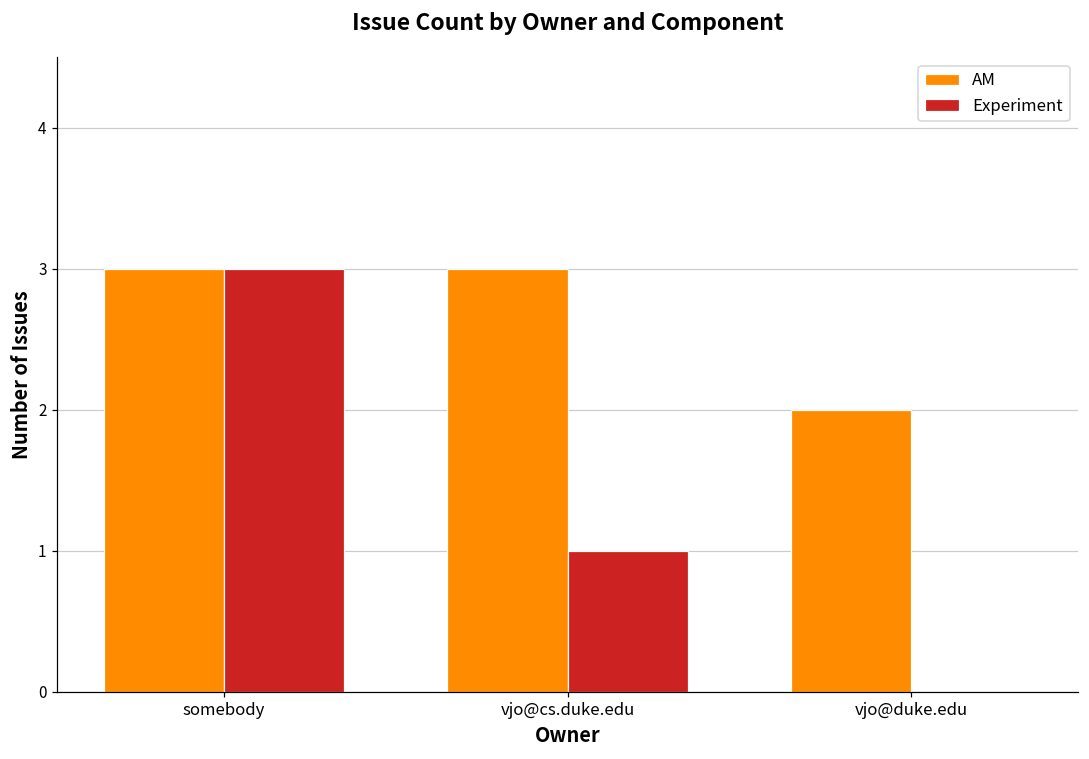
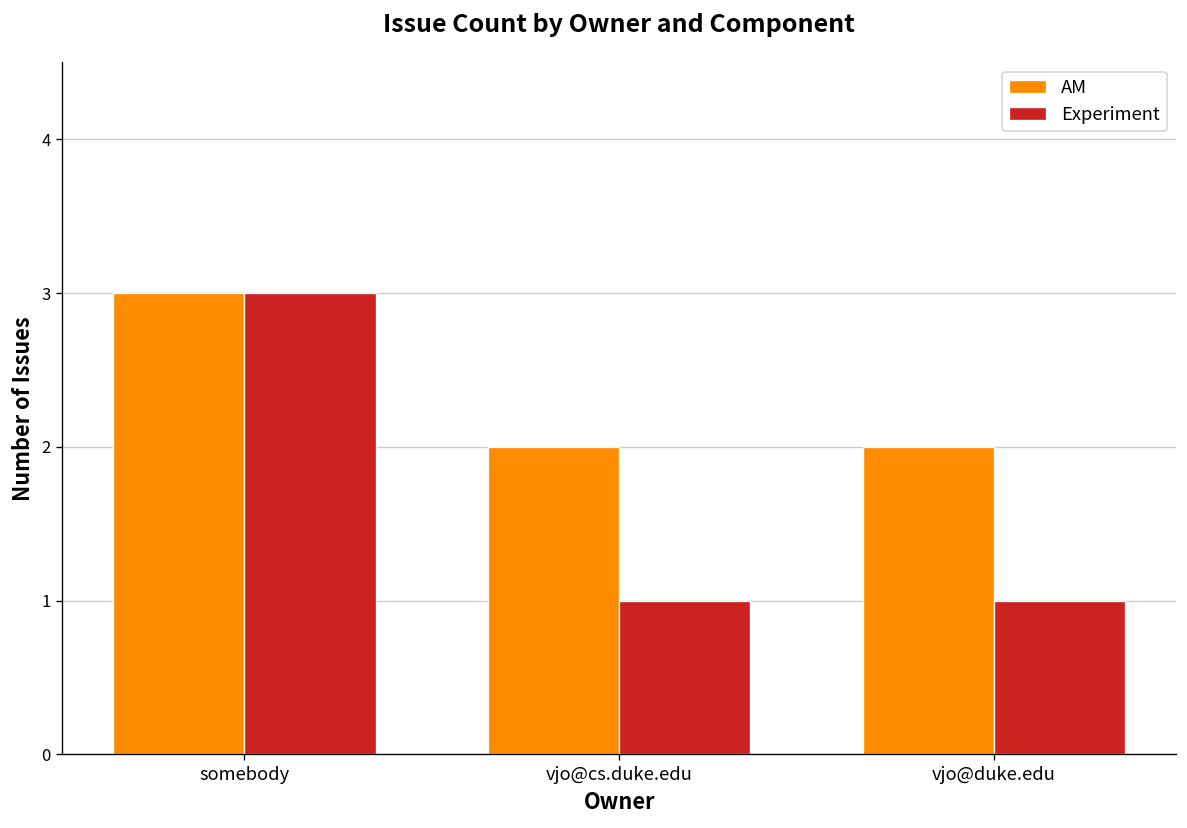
  {
    "AM": {
      "somebody": 3,
-     "vjo@cs.duke.edu": 3,
+     "vjo@cs.duke.edu": 2,
      "vjo@duke.edu": 2
    },
    "Experiment": {
      "somebody": 3,
      "vjo@cs.duke.edu": 1,
-     "vjo@duke.edu": 0
+     "vjo@duke.edu": 1
    }
  }
